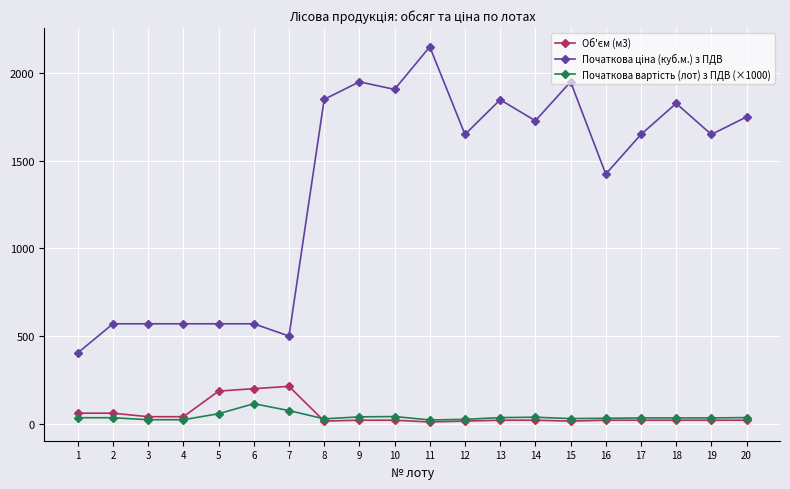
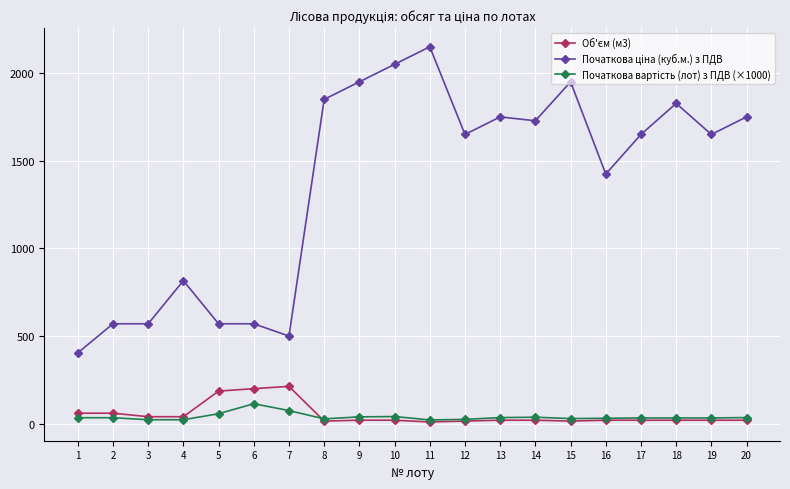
  {
    "Об'єм (м3)": {
      "1": 60,
      "2": 60,
      "3": 40,
      "4": 40,
      "5": 190,
      "6": 200,
      "7": 210,
      "9": 20,
      "10": 20,
      "13": 20,
      "14": 20,
      "20": 20
    },
    "Початкова ціна (куб.м.) з ПДВ": {
      "1": 400,
      "2": 570,
      "3": 570,
-     "4": 570,
+     "4": 820,
      "5": 570,
      "6": 570,
      "7": 500,
      "8": 1850,
      "9": 1950,
-     "10": 1910,
+     "10": 2050,
      "11": 2150,
      "12": 1650,
-     "13": 1850,
+     "13": 1750,
      "14": 1730,
      "16": 1420,
      "17": 1650,
      "18": 1830,
      "19": 1650,
      "20": 1750
    },
    "Початкова вартість (лот) з ПДВ (×1000)": {
      "1": 30,
      "2": 30,
      "3": 20,
      "4": 20,
      "5": 60,
      "6": 110,
      "7": 80,
      "9": 40,
      "10": 40,
      "13": 40,
      "14": 40,
      "20": 40
    }
  }
